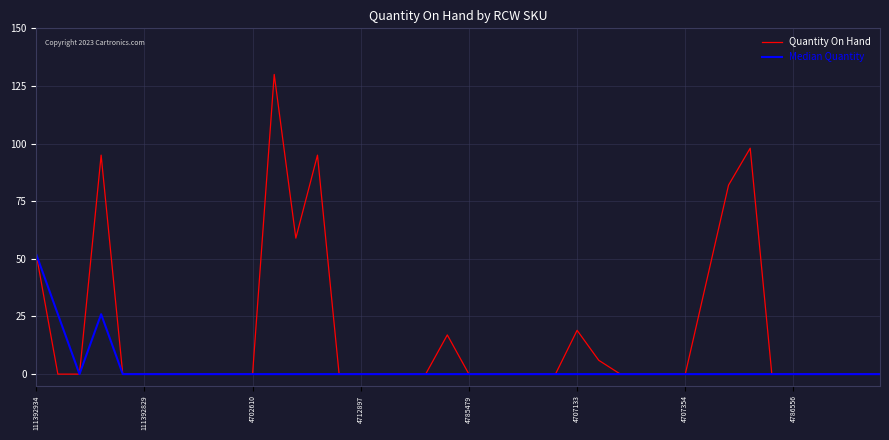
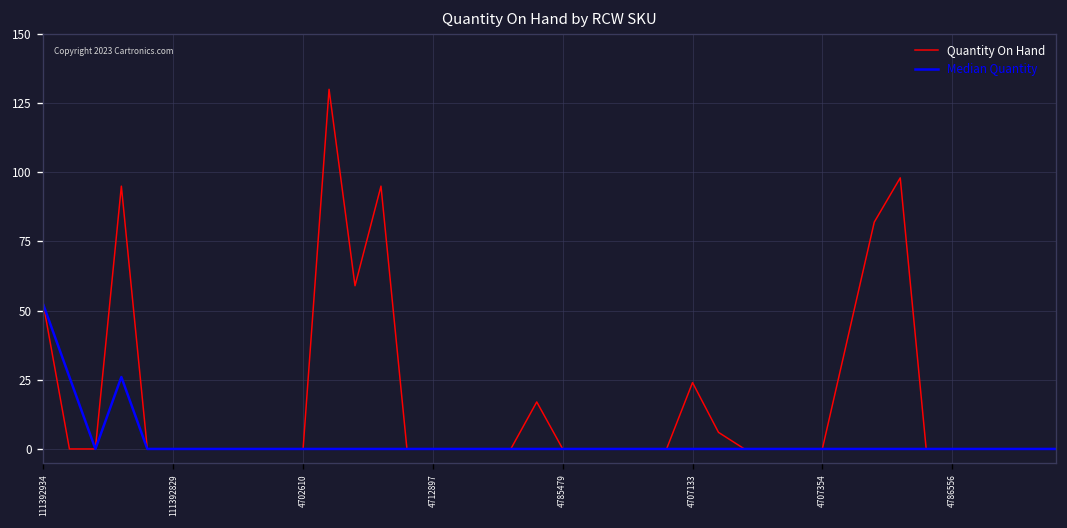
  {
    "Quantity On Hand": {
-     "4707133": 19
+     "4707133": 24
    },
    "Median Quantity": {
      "4707133": 0
    }
  }
